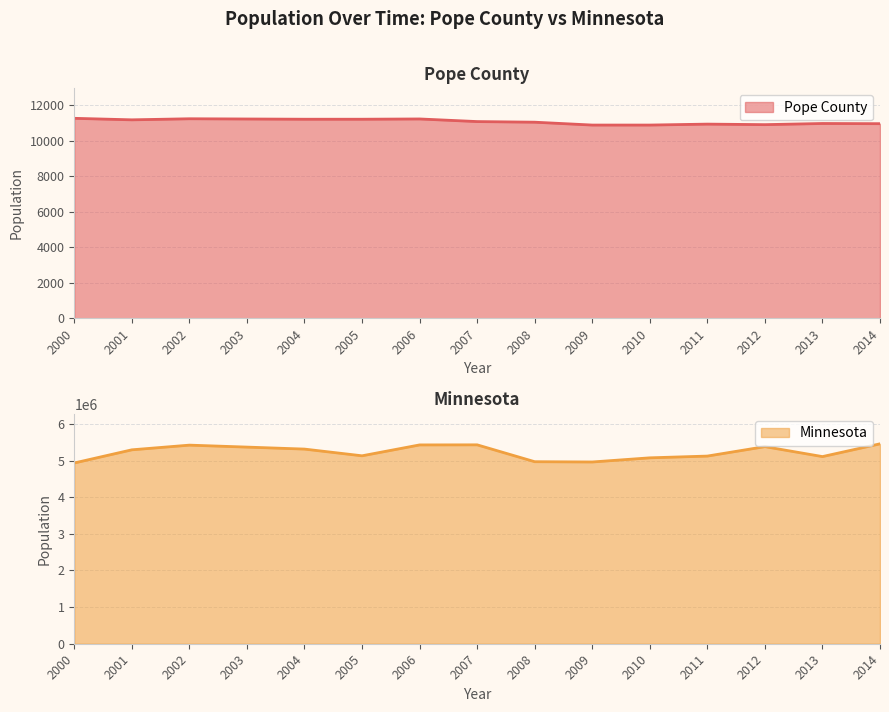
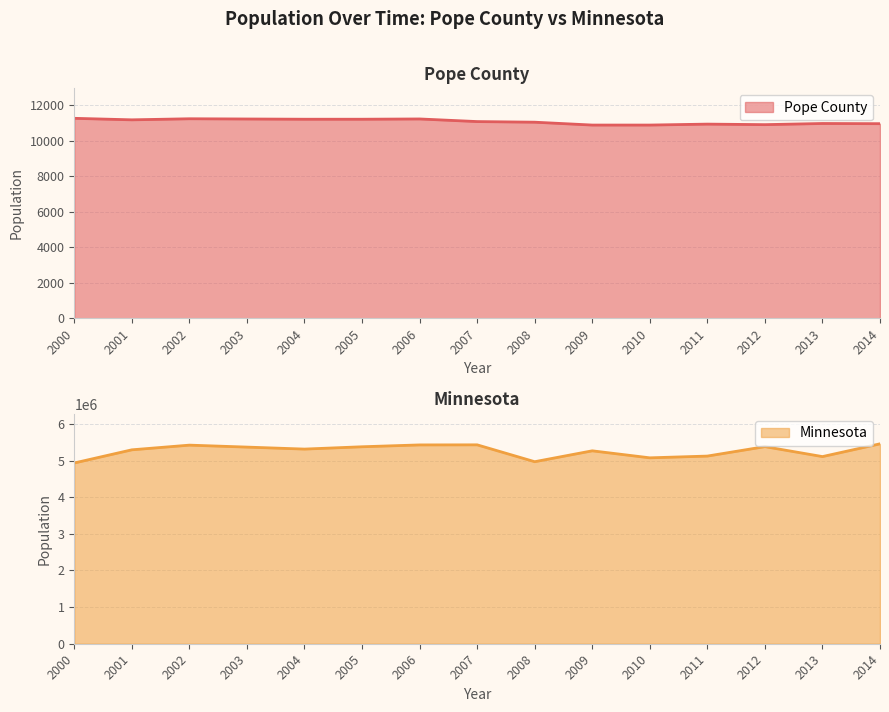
  {
    "Pope County": {
      "2000": 11200,
      "2001": 11200,
      "2002": 11200,
      "2003": 11200,
      "2004": 11200,
      "2005": 11200,
      "2006": 11200,
      "2007": 11100,
      "2008": 11000,
      "2009": 10900,
      "2010": 10900,
      "2011": 10900,
      "2012": 10900,
      "2013": 11000,
      "2014": 10900
    },
    "Minnesota": {
      "2000": 4900000,
      "2001": 5300000,
      "2002": 5400000,
      "2003": 5400000,
      "2004": 5300000,
-     "2005": 5100000,
+     "2005": 5400000,
      "2006": 5400000,
      "2007": 5400000,
      "2008": 5000000,
-     "2009": 5000000,
+     "2009": 5300000,
      "2010": 5100000,
      "2011": 5100000,
      "2012": 5400000,
      "2013": 5100000,
      "2014": 5500000
    }
  }
